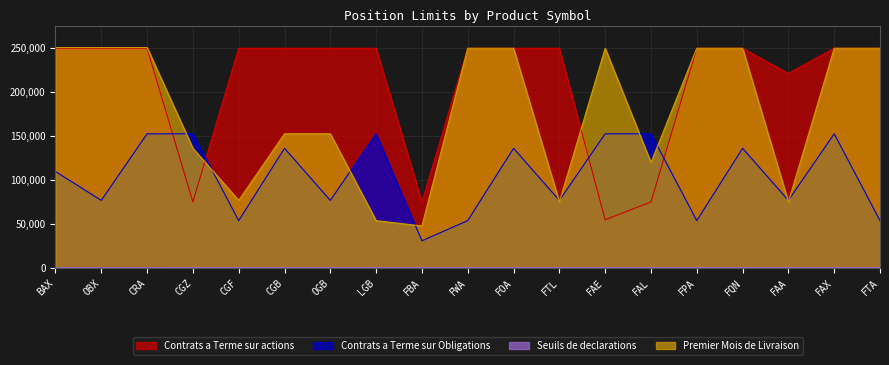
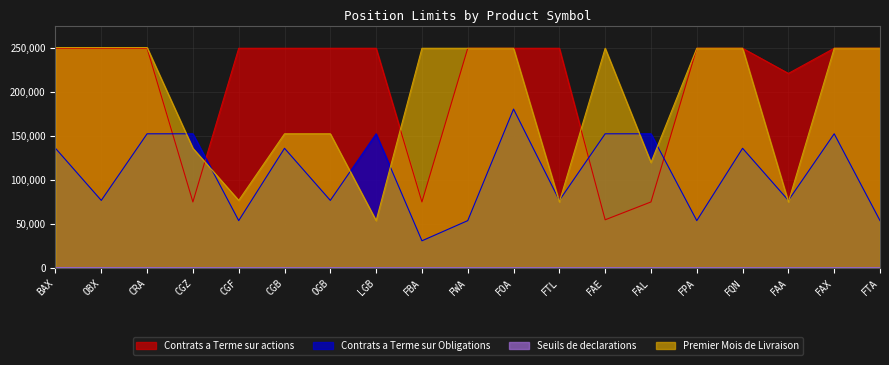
  {
    "Contrats a Terme sur actions": {
      "CGZ": "80,000",
      "CGF": "250,000",
      "CGB": "250,000",
      "OGB": "250,000",
      "LGB": "250,000",
      "FBA": "80,000",
      "FTL": "250,000",
      "FAE": "50,000",
      "FAL": "80,000",
      "FAA": "220,000"
    },
    "Contrats a Terme sur Obligations": {
-     "BAX": "110,000",
+     "BAX": "140,000",
      "OBX": "80,000",
      "CRA": "150,000",
      "CGZ": "150,000",
      "CGF": "50,000",
      "CGB": "140,000",
      "OGB": "80,000",
      "LGB": "150,000",
      "FBA": "30,000",
      "FWA": "50,000",
-     "FOA": "140,000",
+     "FOA": "180,000",
      "FAE": "150,000",
      "FAL": "150,000",
      "FPA": "50,000",
      "FQN": "140,000",
      "FAX": "150,000",
      "FTA": "50,000"
    },
    "Seuils de declarations": {
      "BAX": "0",
      "OBX": "0",
      "CRA": "0",
      "CGZ": "0",
      "CGF": "0",
      "CGB": "0",
      "OGB": "0",
      "LGB": "0",
      "FBA": "0",
      "FWA": "0",
      "FOA": "0",
      "FTL": "0",
      "FAE": "0",
      "FAL": "0",
      "FPA": "0",
      "FQN": "0",
      "FAA": "0",
      "FAX": "0",
      "FTA": "0"
    },
    "Premier Mois de Livraison": {
      "CGZ": "140,000",
      "CGF": "80,000",
      "CGB": "150,000",
      "OGB": "150,000",
      "LGB": "50,000",
-     "FBA": "50,000",
+     "FBA": "250,000",
      "FAE": "250,000",
      "FAL": "120,000"
    }
  }
